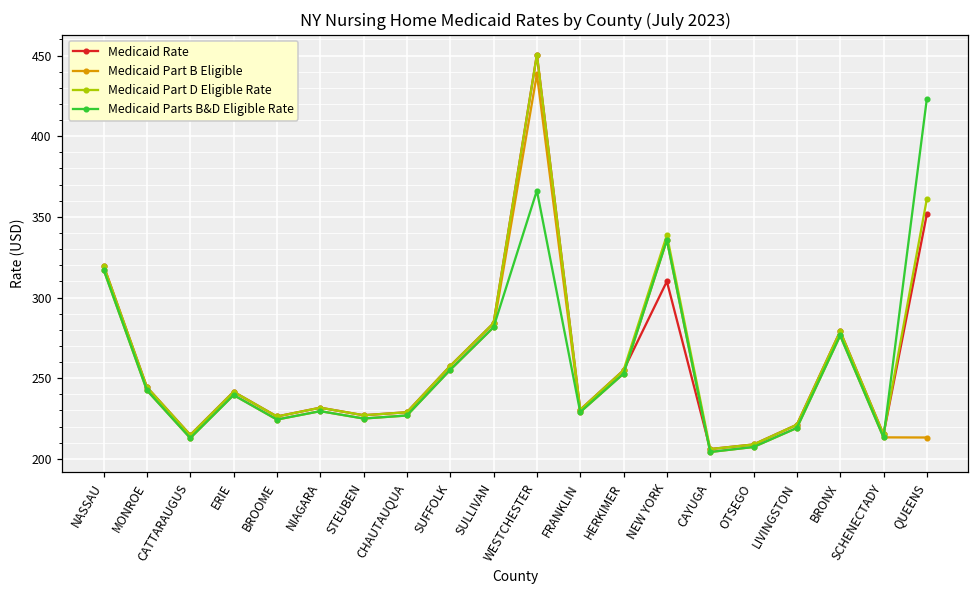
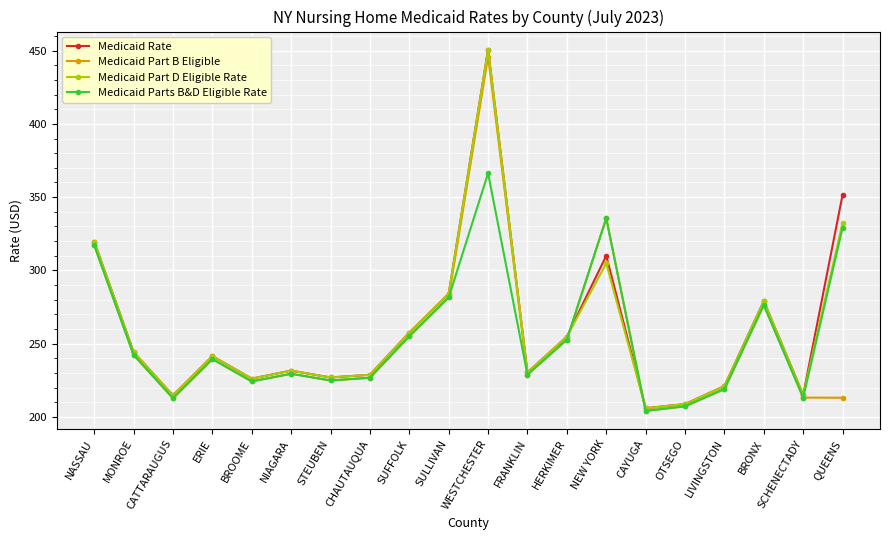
  {
    "Medicaid Rate": {
      "NEW YORK": 310,
      "QUEENS": 352
    },
    "Medicaid Part B Eligible": {
-     "WESTCHESTER": 438,
+     "WESTCHESTER": 446,
      "QUEENS": 213
    },
    "Medicaid Part D Eligible Rate": {
-     "NEW YORK": 339,
-     "QUEENS": 361
+     "NEW YORK": 305,
+     "QUEENS": 333
    },
    "Medicaid Parts B&D Eligible Rate": {
      "WESTCHESTER": 366,
-     "QUEENS": 423
+     "QUEENS": 329
    }
  }
